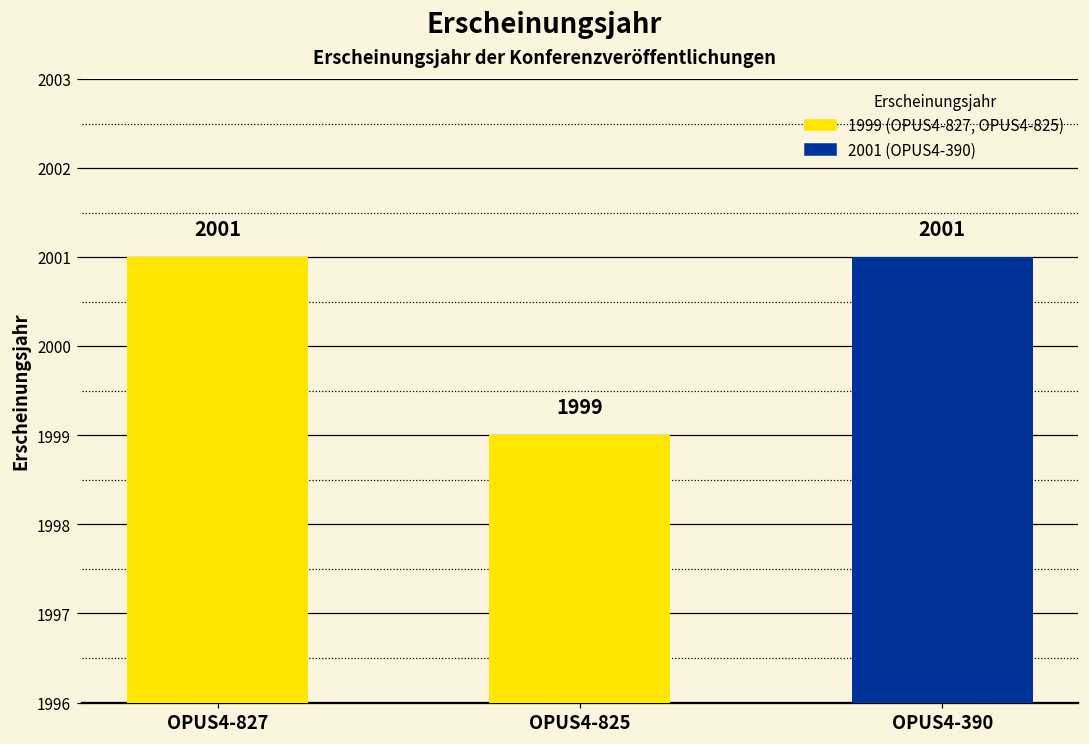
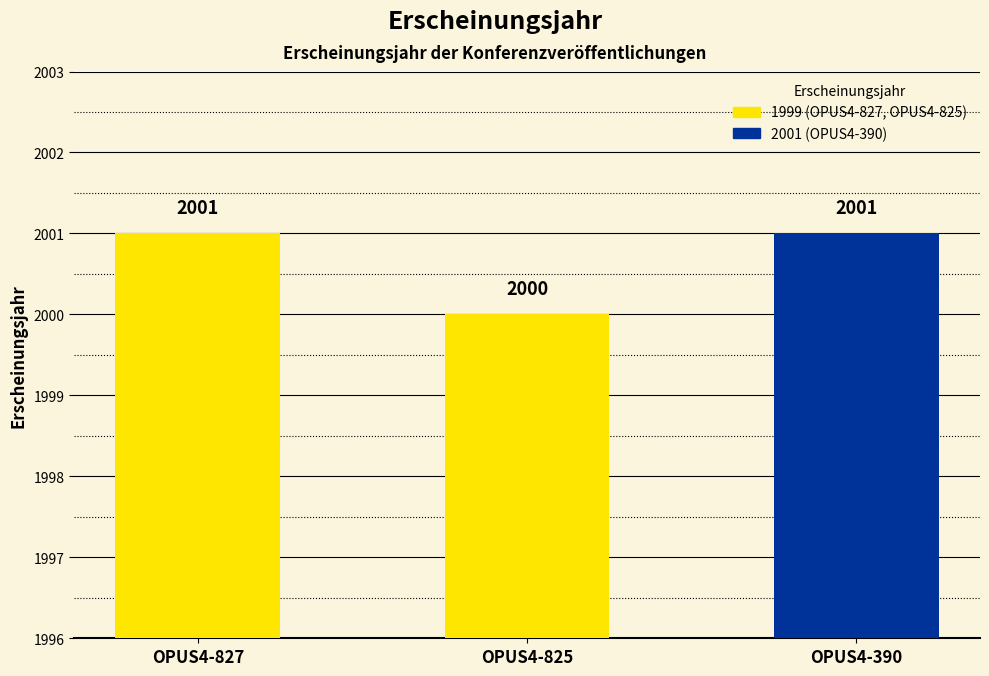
  {
    "OPUS4-827": 2001,
-   "OPUS4-825": 1999,
+   "OPUS4-825": 2000,
    "OPUS4-390": 2001
  }
